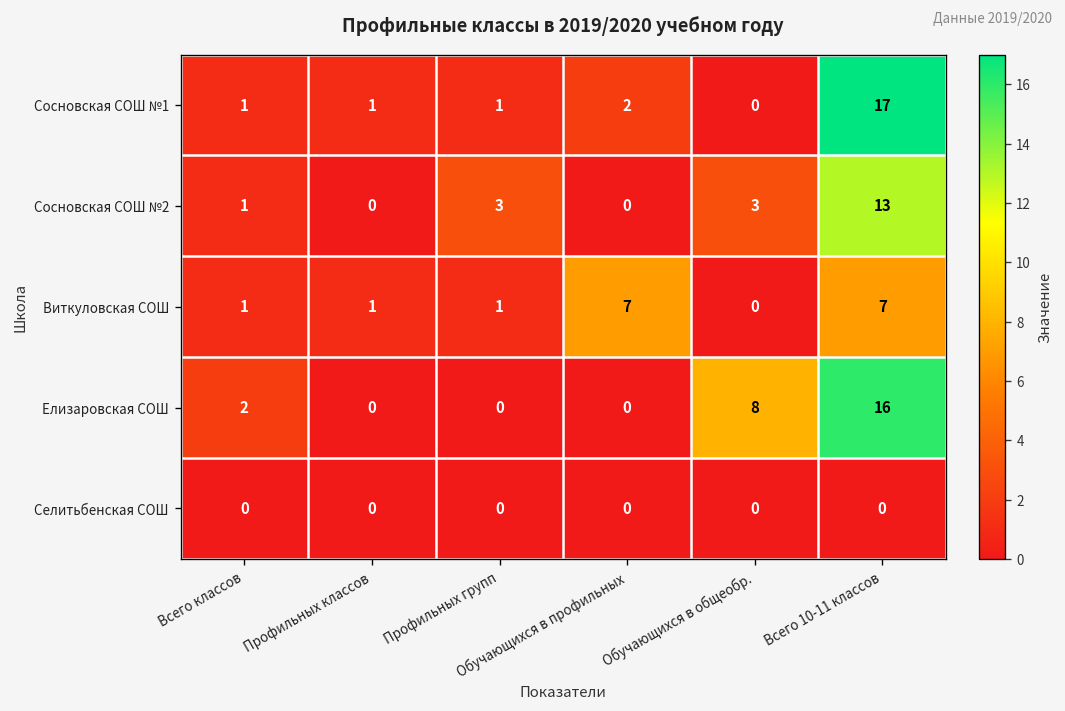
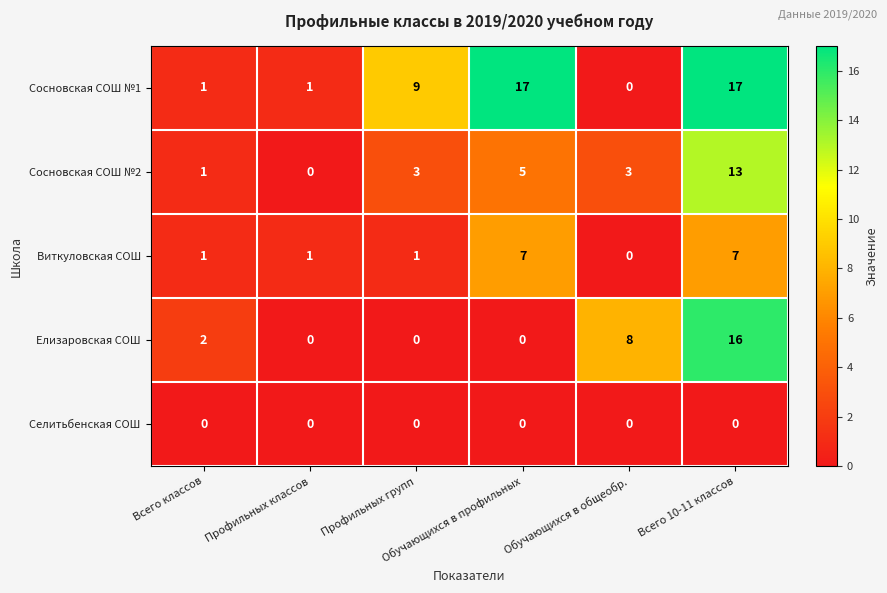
  {
    "Сосновская СОШ №1": {
      "Всего классов": 1,
      "Профильных классов": 1,
-     "Профильных групп": 1,
-     "Обучающихся в профильных": 2,
+     "Профильных групп": 9,
+     "Обучающихся в профильных": 17,
      "Обучающихся в общеобр.": 0,
      "Всего 10-11 классов": 17
    },
    "Сосновская СОШ №2": {
      "Всего классов": 1,
      "Профильных классов": 0,
      "Профильных групп": 3,
-     "Обучающихся в профильных": 0,
+     "Обучающихся в профильных": 5,
      "Обучающихся в общеобр.": 3,
      "Всего 10-11 классов": 13
    },
    "Виткуловская СОШ": {
      "Всего классов": 1,
      "Профильных классов": 1,
      "Профильных групп": 1,
      "Обучающихся в профильных": 7,
      "Обучающихся в общеобр.": 0,
      "Всего 10-11 классов": 7
    },
    "Елизаровская СОШ": {
      "Всего классов": 2,
      "Профильных классов": 0,
      "Профильных групп": 0,
      "Обучающихся в профильных": 0,
      "Обучающихся в общеобр.": 8,
      "Всего 10-11 классов": 16
    },
    "Селитьбенская СОШ": {
      "Всего классов": 0,
      "Профильных классов": 0,
      "Профильных групп": 0,
      "Обучающихся в профильных": 0,
      "Обучающихся в общеобр.": 0,
      "Всего 10-11 классов": 0
    }
  }
